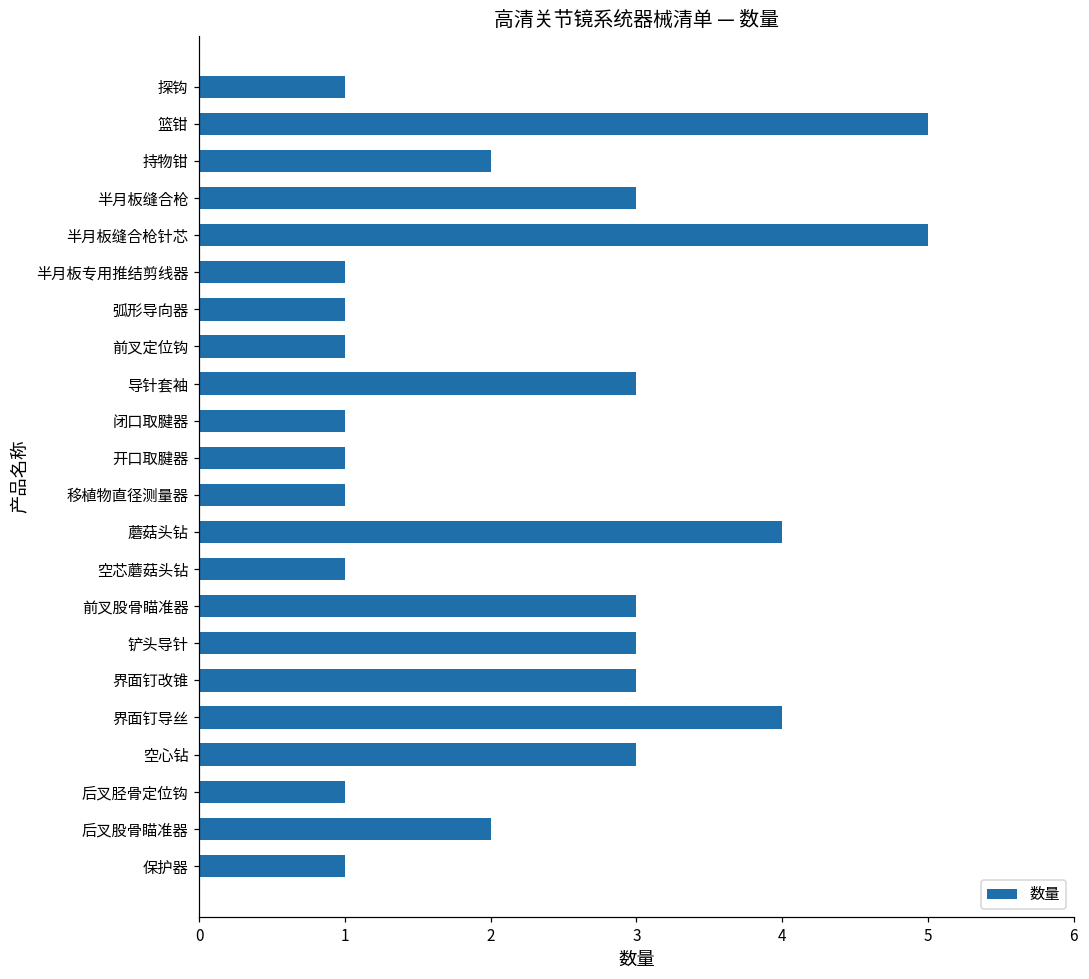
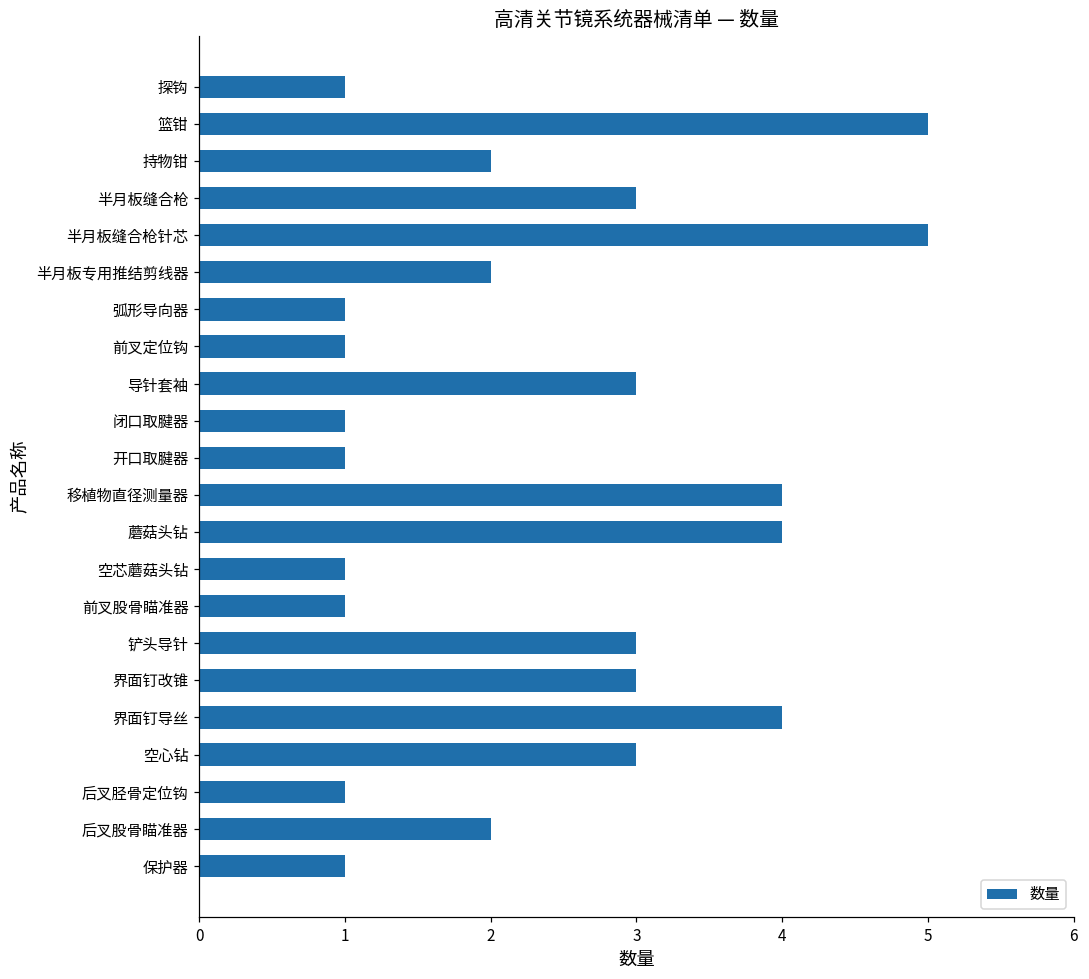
  {
    "探钩": 1,
    "篮钳": 5,
    "持物钳": 2,
    "半月板缝合枪": 3,
    "半月板缝合枪针芯": 5,
-   "半月板专用推结剪线器": 1,
+   "半月板专用推结剪线器": 2,
    "弧形导向器": 1,
    "前叉定位钩": 1,
    "导针套袖": 3,
    "闭口取腱器": 1,
    "开口取腱器": 1,
-   "移植物直径测量器": 1,
+   "移植物直径测量器": 4,
    "蘑菇头钻": 4,
    "空芯蘑菇头钻": 1,
-   "前叉股骨瞄准器": 3,
+   "前叉股骨瞄准器": 1,
    "铲头导针": 3,
    "界面钉改锥": 3,
    "界面钉导丝": 4,
    "空心钻": 3,
    "后叉胫骨定位钩": 1,
    "后叉股骨瞄准器": 2,
    "保护器": 1
  }
